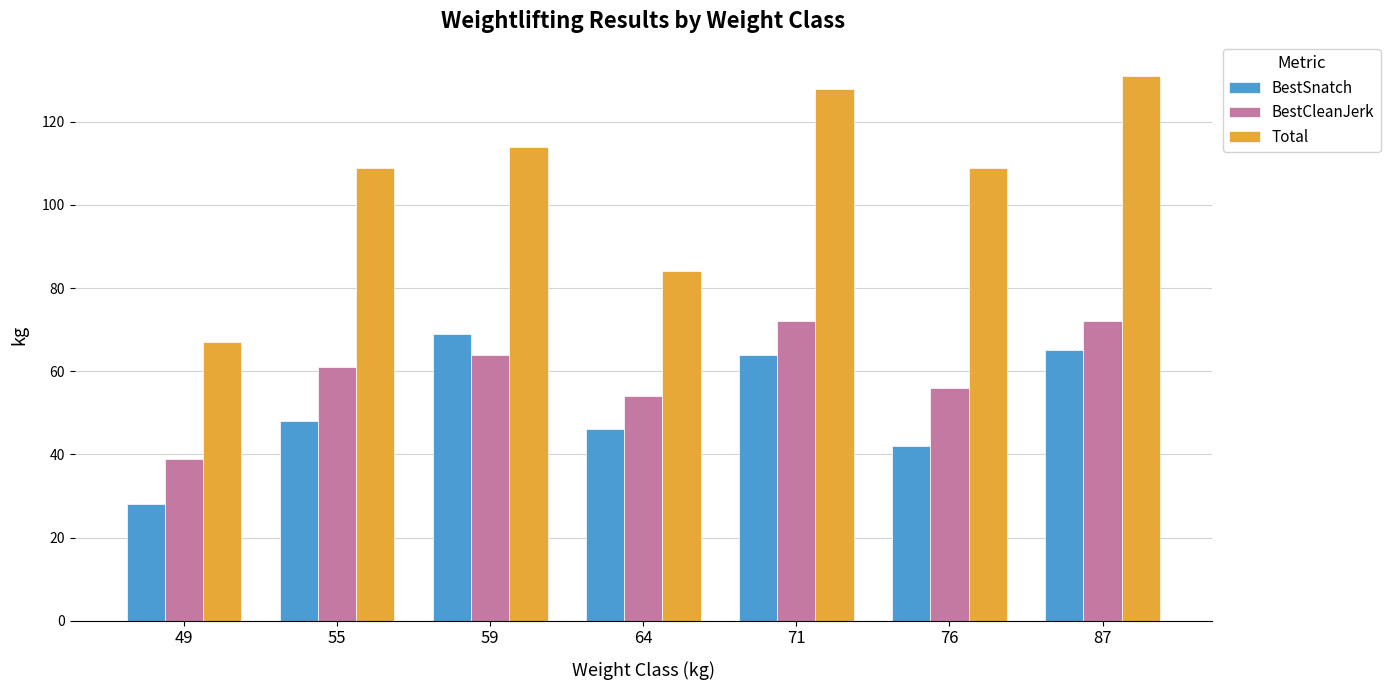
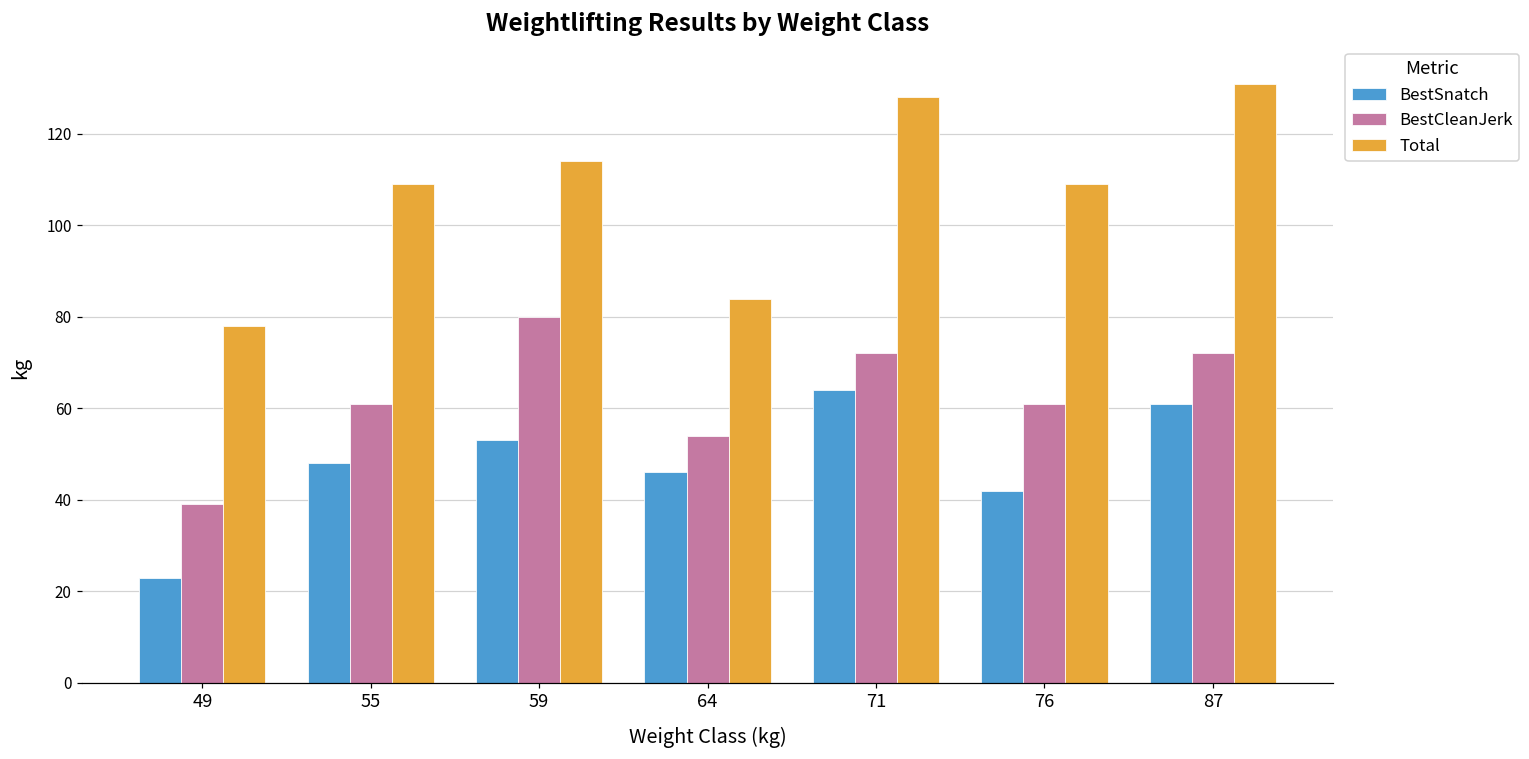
  {
    "BestSnatch": {
-     "49": 28,
+     "49": 23,
      "55": 48,
-     "59": 69,
+     "59": 53,
      "64": 46,
      "71": 64,
      "76": 42,
-     "87": 65
+     "87": 61
    },
    "BestCleanJerk": {
      "49": 39,
      "55": 61,
-     "59": 64,
+     "59": 80,
      "64": 54,
      "71": 72,
-     "76": 56,
+     "76": 61,
      "87": 72
    },
    "Total": {
-     "49": 67,
+     "49": 78,
      "55": 109,
      "59": 114,
      "64": 84,
      "71": 128,
      "76": 109,
      "87": 131
    }
  }
